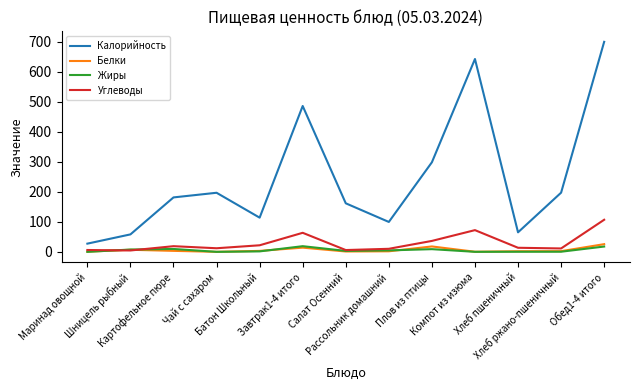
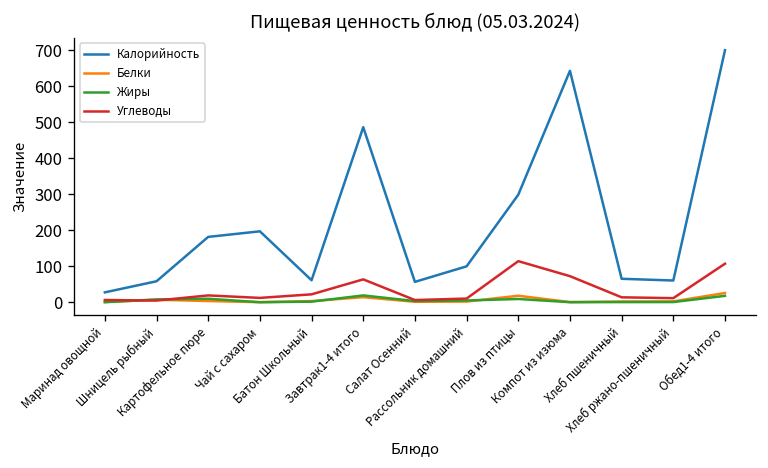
  {
    "Калорийность": {
      "Маринад овощной": 30,
      "Шницель рыбный": 60,
      "Картофельное пюре": 180,
      "Чай с сахаром": 200,
-     "Батон Школьный": 110,
+     "Батон Школьный": 60,
      "Завтрак1-4 итого": 490,
-     "Салат Осенний": 160,
+     "Салат Осенний": 60,
      "Рассольник домашний": 100,
      "Плов из птицы": 300,
      "Компот из изюма": 640,
      "Хлеб пшеничный": 70,
-     "Хлеб ржано-пшеничный": 200,
+     "Хлеб ржано-пшеничный": 60,
      "Обед1-4 итого": 700
    },
    "Белки": {
      "Плов из птицы": 20
    },
    "Жиры": {
      "Плов из птицы": 10
    },
    "Углеводы": {
      "Картофельное пюре": 20,
      "Чай с сахаром": 10,
      "Батон Школьный": 20,
      "Завтрак1-4 итого": 60,
-     "Плов из птицы": 40,
+     "Плов из птицы": 110,
      "Компот из изюма": 70,
      "Хлеб пшеничный": 10,
      "Хлеб ржано-пшеничный": 10,
      "Обед1-4 итого": 110
    }
  }
